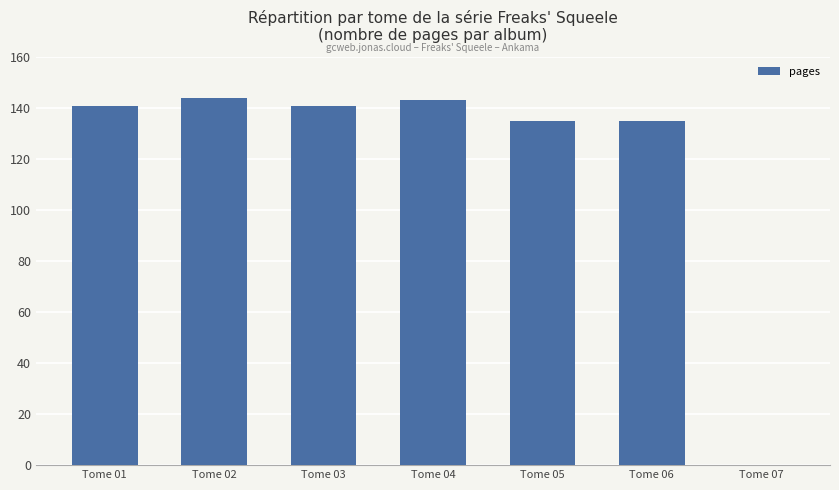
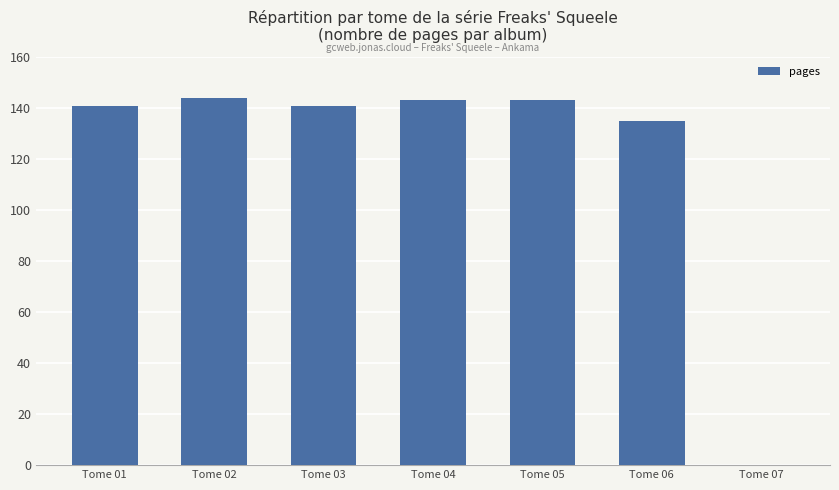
  {
    "Tome 01": 141,
    "Tome 02": 144,
    "Tome 03": 141,
    "Tome 04": 143,
-   "Tome 05": 135,
+   "Tome 05": 143,
    "Tome 06": 135,
    "Tome 07": 0
  }
